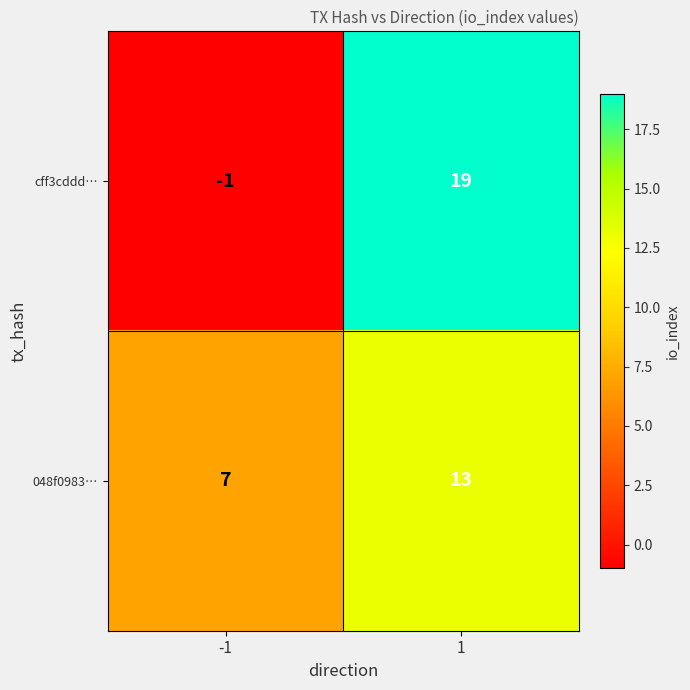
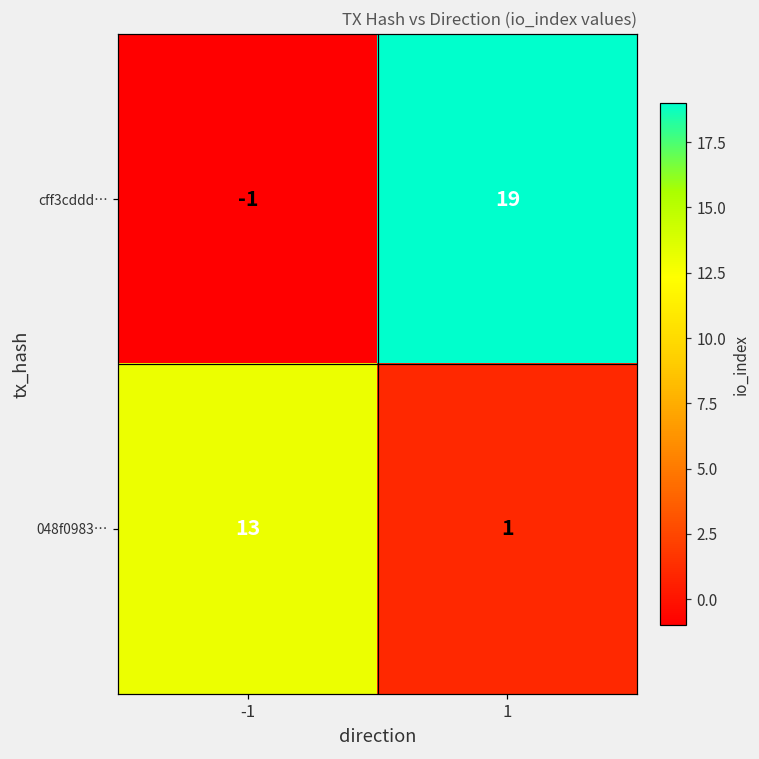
  {
    "cff3cddd…": {
      "-1": -1,
      "1": 19
    },
    "048f0983…": {
-     "-1": 7,
-     "1": 13
+     "-1": 13,
+     "1": 1
    }
  }
